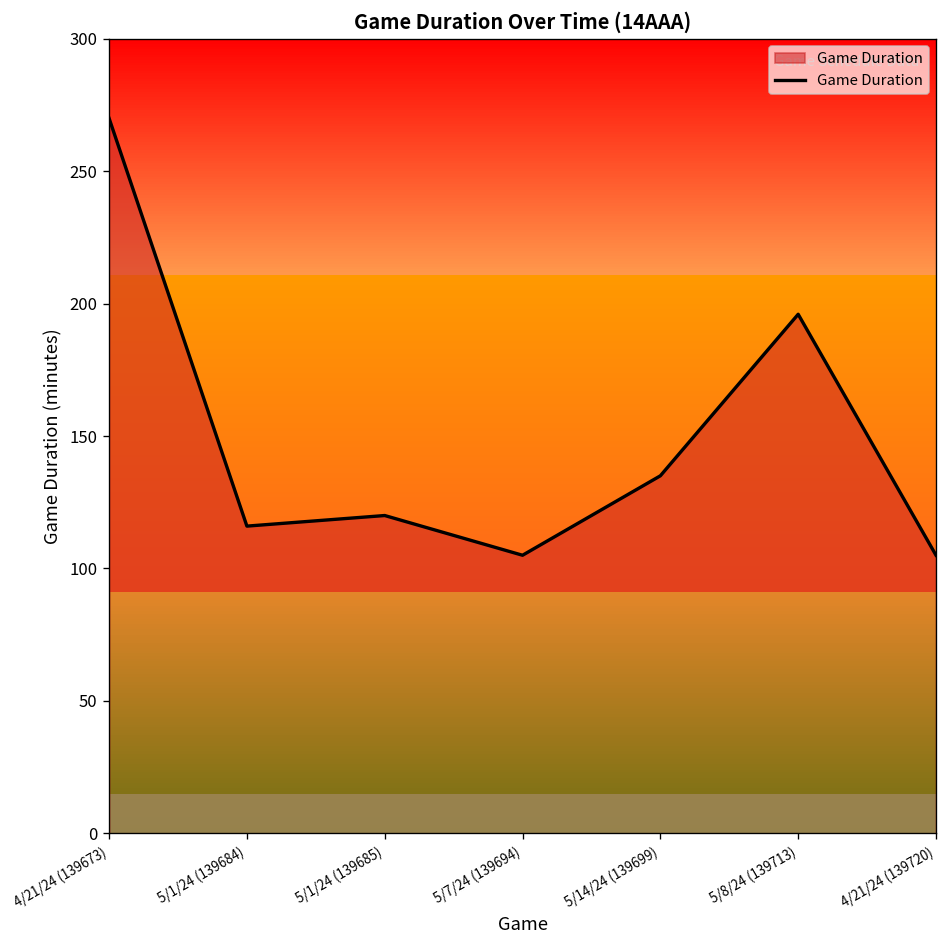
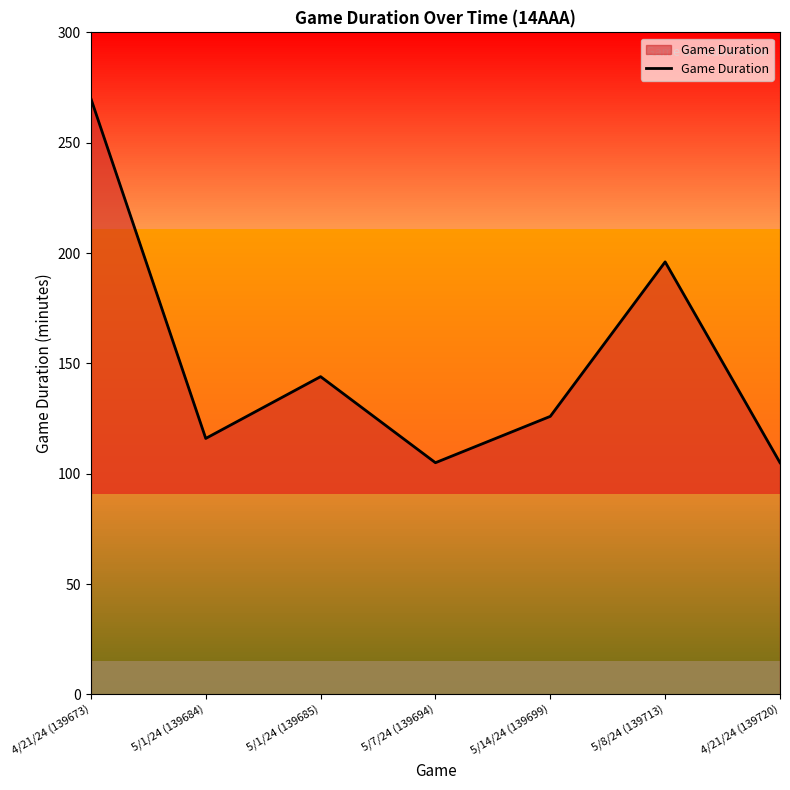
  {
    "4/21/24 (139673)": 270,
    "5/1/24 (139684)": 116,
-   "5/1/24 (139685)": 120,
+   "5/1/24 (139685)": 144,
    "5/7/24 (139694)": 105,
-   "5/14/24 (139699)": 135,
+   "5/14/24 (139699)": 126,
    "5/8/24 (139713)": 196,
    "4/21/24 (139720)": 105
  }
